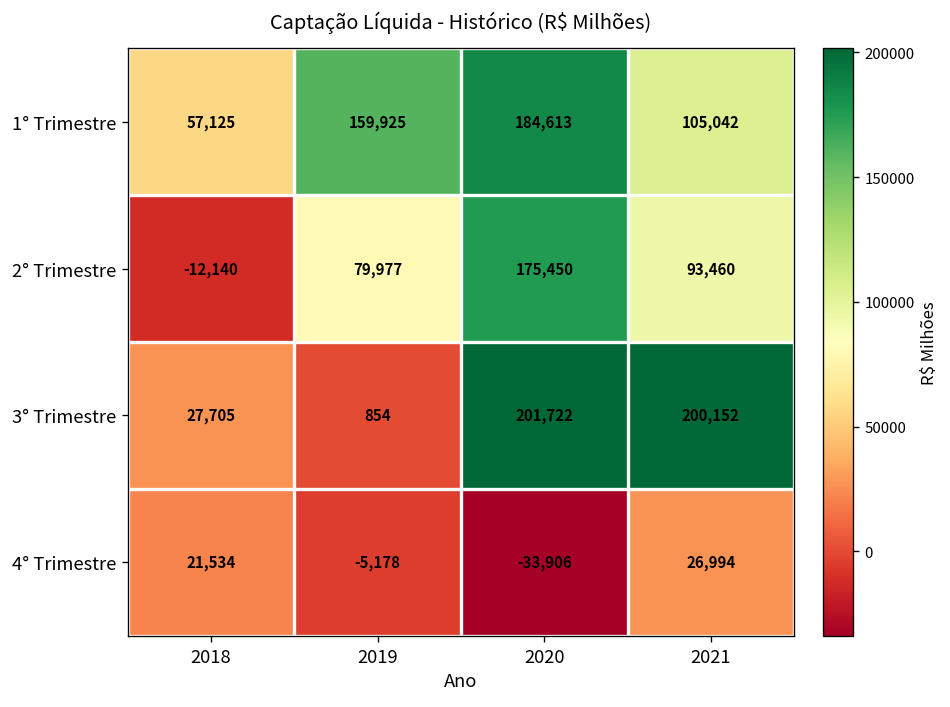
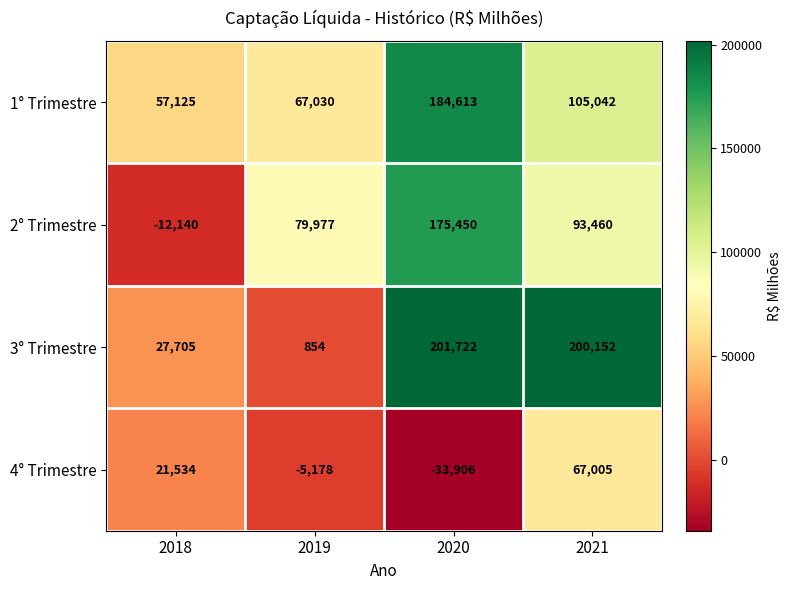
  {
    "1° Trimestre": {
      "2018": "57,125",
-     "2019": "159,925",
+     "2019": "67,030",
      "2020": "184,613",
      "2021": "105,042"
    },
    "2° Trimestre": {
      "2018": "-12,140",
      "2019": "79,977",
      "2020": "175,450",
      "2021": "93,460"
    },
    "3° Trimestre": {
      "2018": "27,705",
      "2019": "854",
      "2020": "201,722",
      "2021": "200,152"
    },
    "4° Trimestre": {
      "2018": "21,534",
      "2019": "-5,178",
      "2020": "-33,906",
-     "2021": "26,994"
+     "2021": "67,005"
    }
  }
